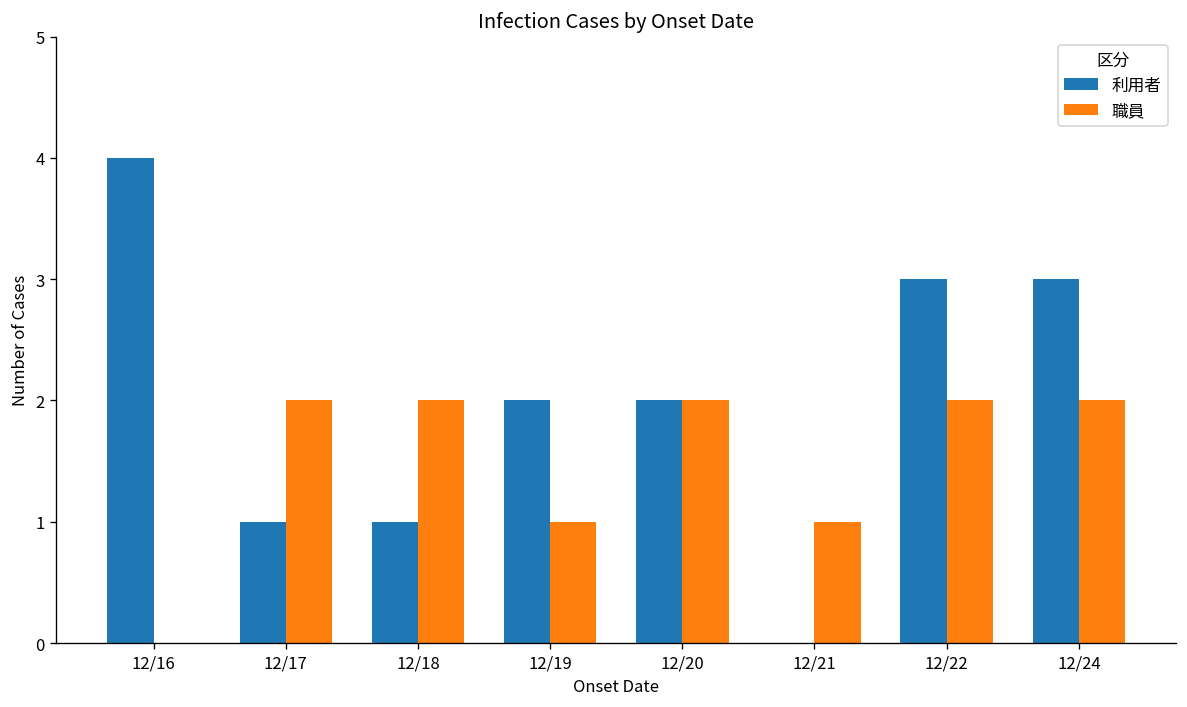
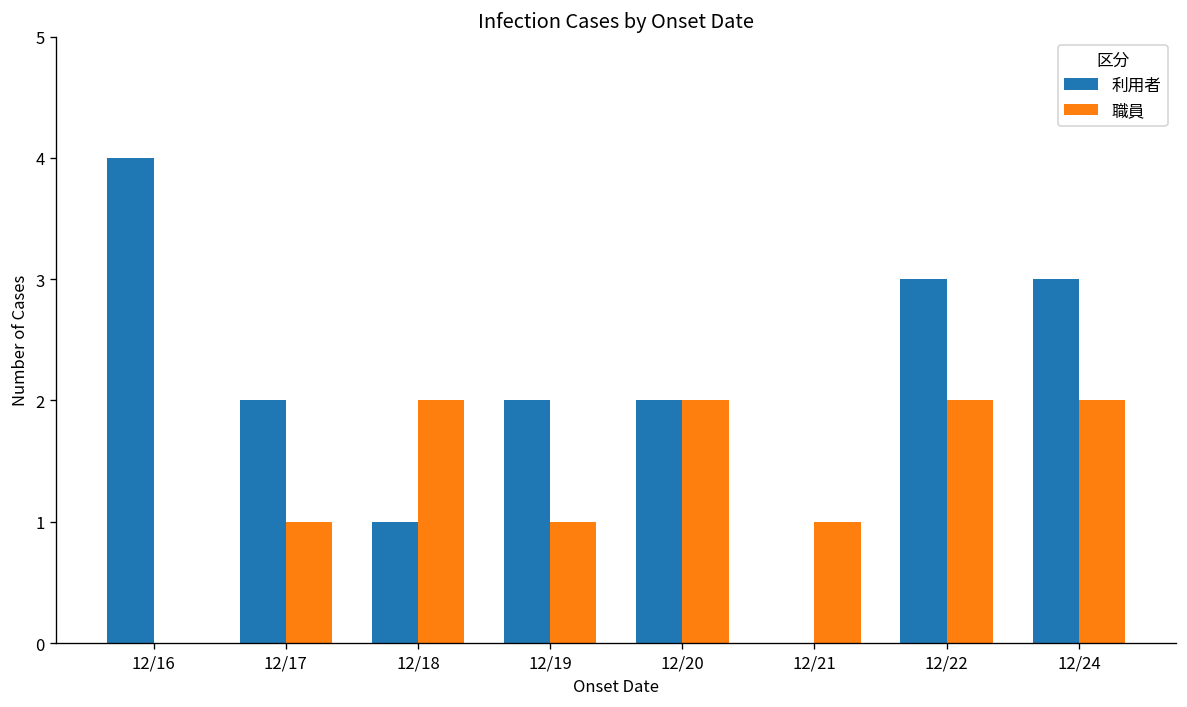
  {
    "利用者": {
      "12/16": 4,
-     "12/17": 1,
+     "12/17": 2,
      "12/18": 1,
      "12/19": 2,
      "12/20": 2,
      "12/21": 0,
      "12/22": 3,
      "12/24": 3
    },
    "職員": {
      "12/16": 0,
-     "12/17": 2,
+     "12/17": 1,
      "12/18": 2,
      "12/19": 1,
      "12/20": 2,
      "12/21": 1,
      "12/22": 2,
      "12/24": 2
    }
  }
